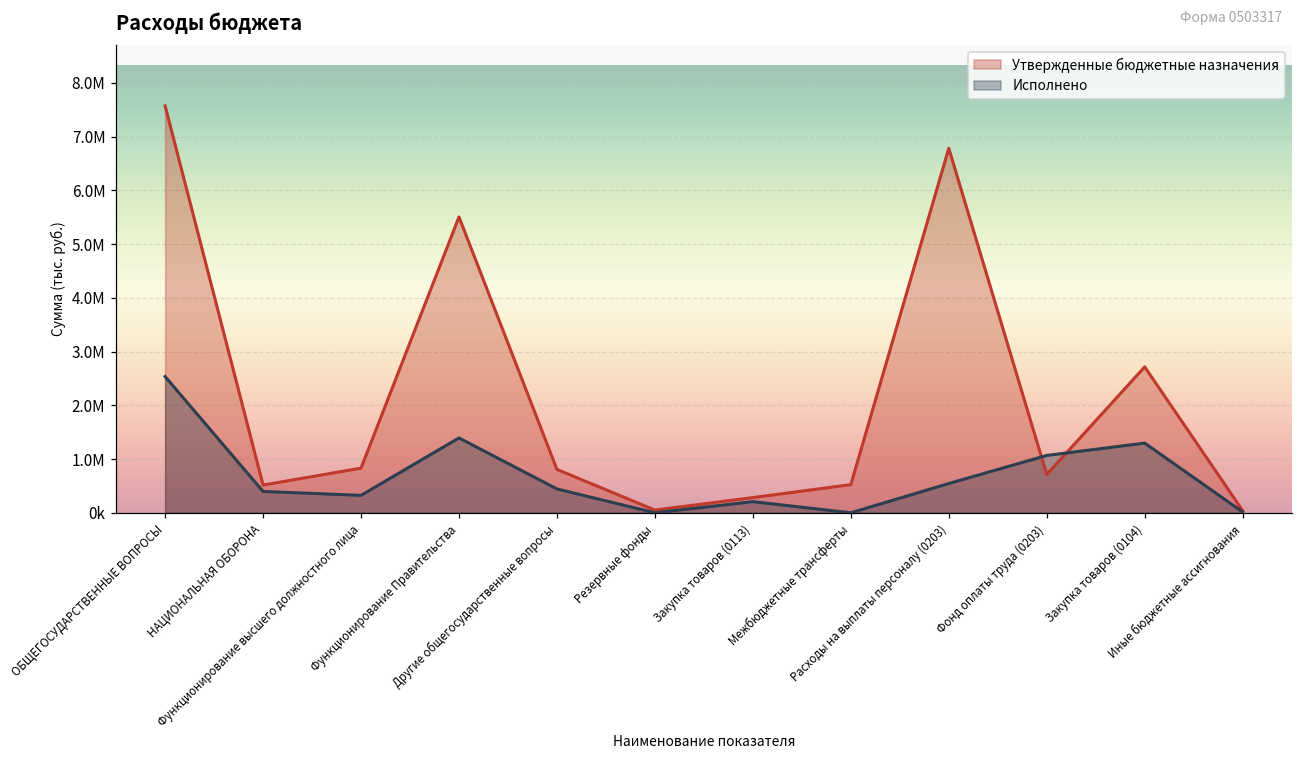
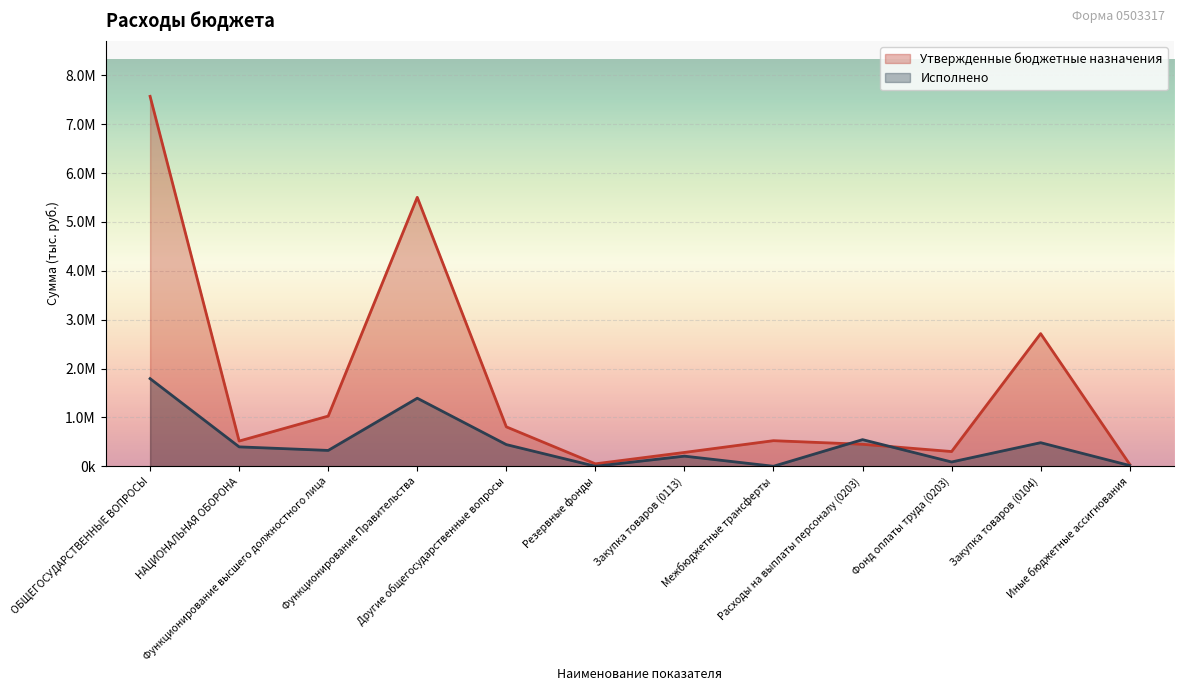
  {
    "Утвержденные бюджетные назначения": {
      "ОБЩЕГОСУДАРСТВЕННЫЕ ВОПРОСЫ": 7600000,
      "НАЦИОНАЛЬНАЯ ОБОРОНА": 500000,
-     "Функционирование высшего должностного лица": 800000,
+     "Функционирование высшего должностного лица": 1000000,
      "Функционирование Правительства": 5500000,
      "Другие общегосударственные вопросы": 800000,
      "Закупка товаров (0113)": 300000,
      "Межбюджетные трансферты": 500000,
-     "Расходы на выплаты персоналу (0203)": 6800000,
-     "Фонд оплаты труда (0203)": 700000,
+     "Расходы на выплаты персоналу (0203)": 400000,
+     "Фонд оплаты труда (0203)": 300000,
      "Закупка товаров (0104)": 2700000
    },
    "Исполнено": {
-     "ОБЩЕГОСУДАРСТВЕННЫЕ ВОПРОСЫ": 2500000,
+     "ОБЩЕГОСУДАРСТВЕННЫЕ ВОПРОСЫ": 1800000,
      "НАЦИОНАЛЬНАЯ ОБОРОНА": 400000,
      "Функционирование высшего должностного лица": 300000,
      "Функционирование Правительства": 1400000,
      "Другие общегосударственные вопросы": 400000,
      "Закупка товаров (0113)": 200000,
      "Межбюджетные трансферты": 0,
      "Расходы на выплаты персоналу (0203)": 500000,
-     "Фонд оплаты труда (0203)": 1100000,
-     "Закупка товаров (0104)": 1300000
+     "Фонд оплаты труда (0203)": 100000,
+     "Закупка товаров (0104)": 500000
    }
  }
